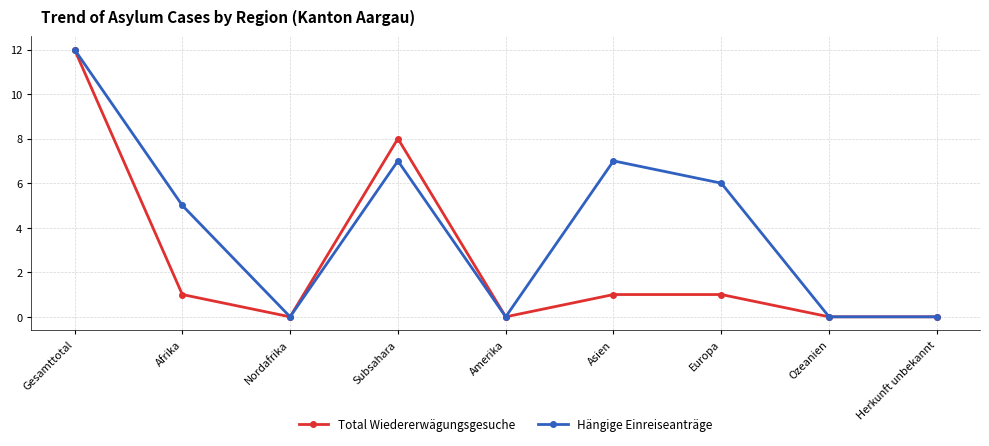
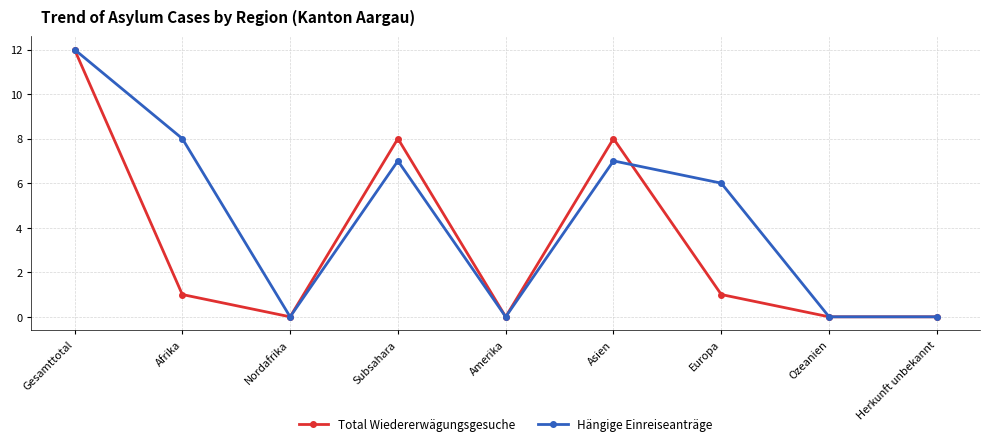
  {
    "Total Wiedererwägungsgesuche": {
      "Afrika": 1,
      "Subsahara": 8,
-     "Asien": 1,
+     "Asien": 8,
      "Europa": 1
    },
    "Hängige Einreiseanträge": {
-     "Afrika": 5,
+     "Afrika": 8,
      "Subsahara": 7,
      "Asien": 7,
      "Europa": 6
    }
  }
